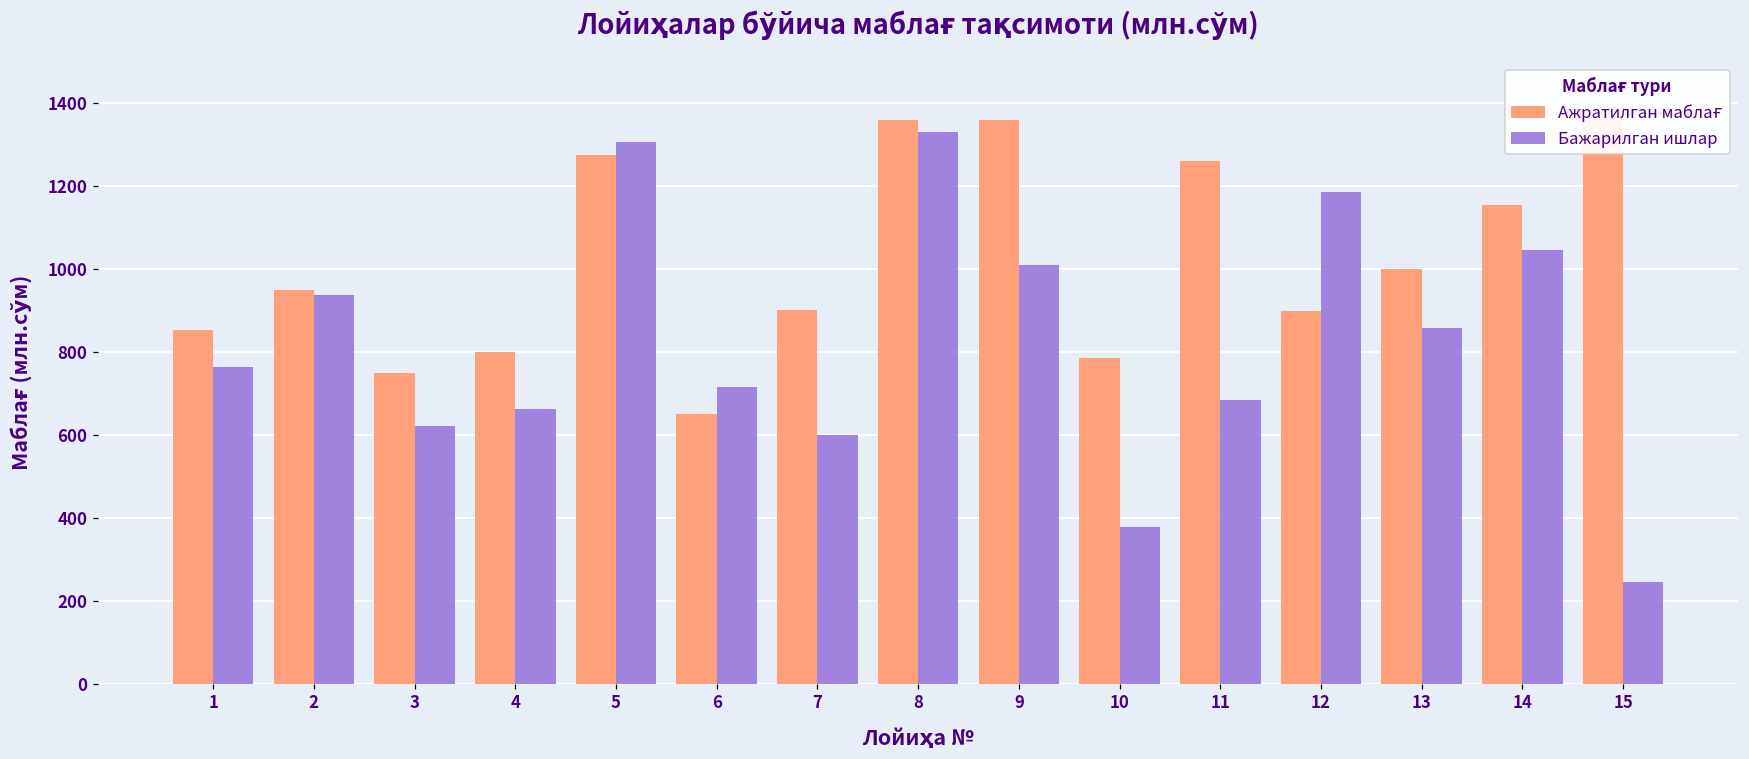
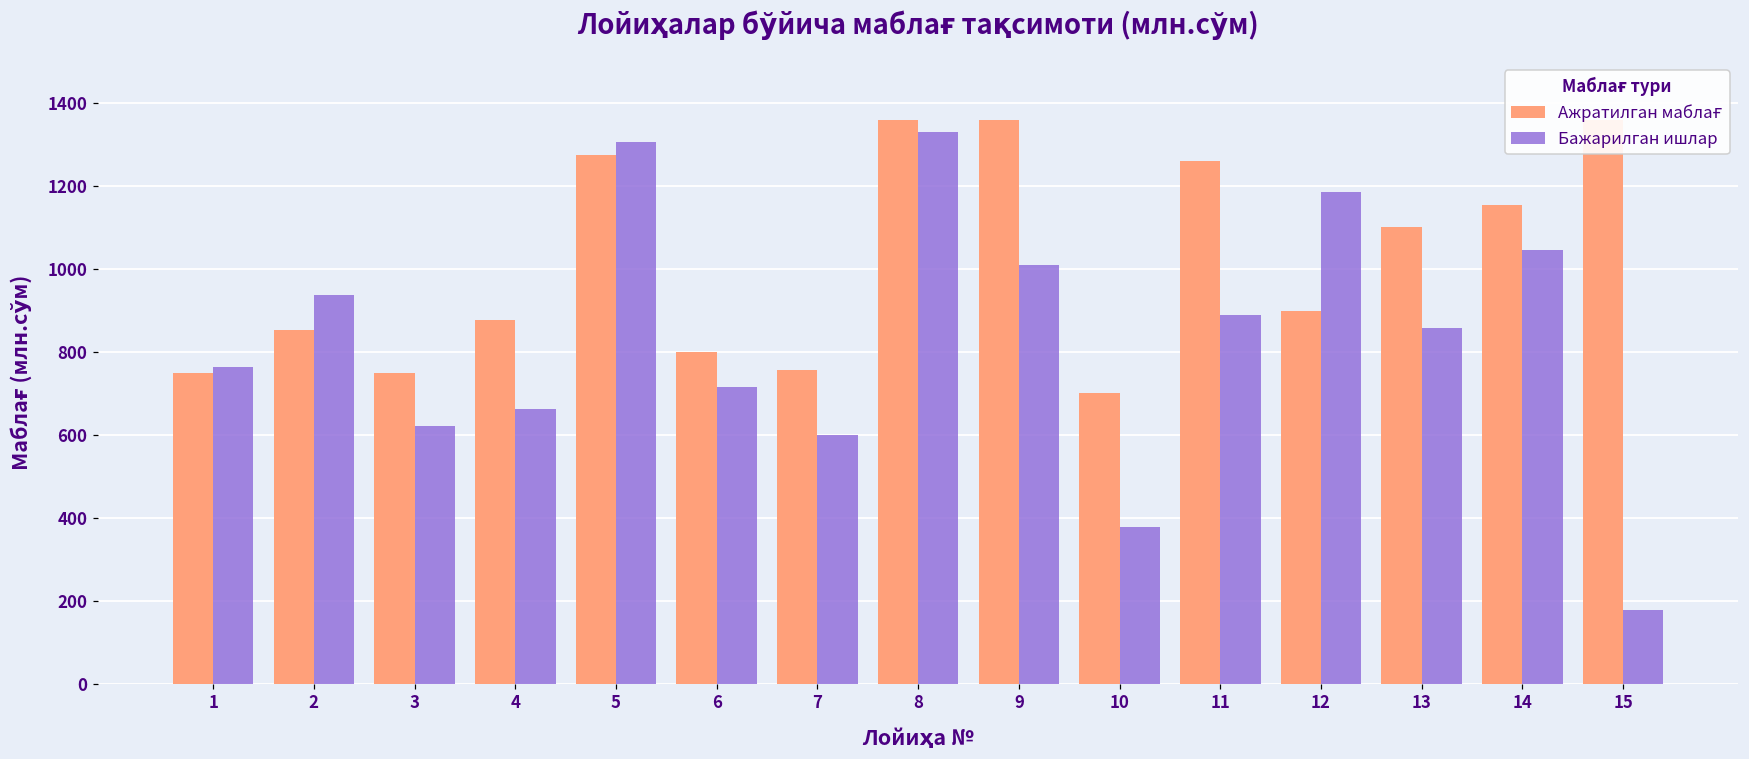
  {
    "Ажратилган маблағ": {
-     "1": 850,
-     "2": 950,
+     "1": 750,
+     "2": 850,
      "3": 750,
-     "4": 800,
+     "4": 880,
      "5": 1280,
-     "6": 650,
-     "7": 900,
+     "6": 800,
+     "7": 760,
      "8": 1360,
      "9": 1360,
-     "10": 790,
+     "10": 700,
      "11": 1260,
      "12": 900,
-     "13": 1000,
+     "13": 1100,
      "14": 1160
    },
    "Бажарилган ишлар": {
      "1": 760,
      "2": 940,
      "3": 620,
      "4": 660,
      "5": 1310,
      "6": 710,
      "7": 600,
      "8": 1330,
      "9": 1010,
      "10": 380,
-     "11": 680,
+     "11": 890,
      "12": 1190,
      "13": 860,
      "14": 1050,
-     "15": 250
+     "15": 180
    }
  }
